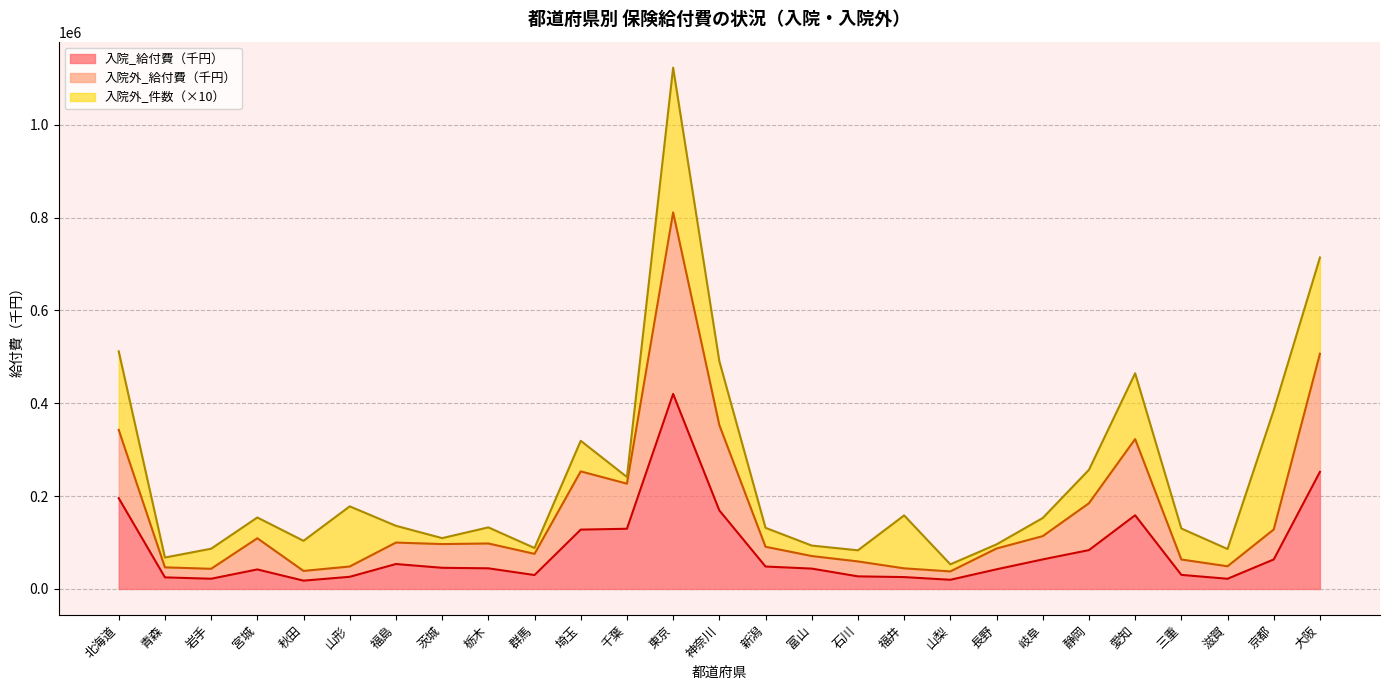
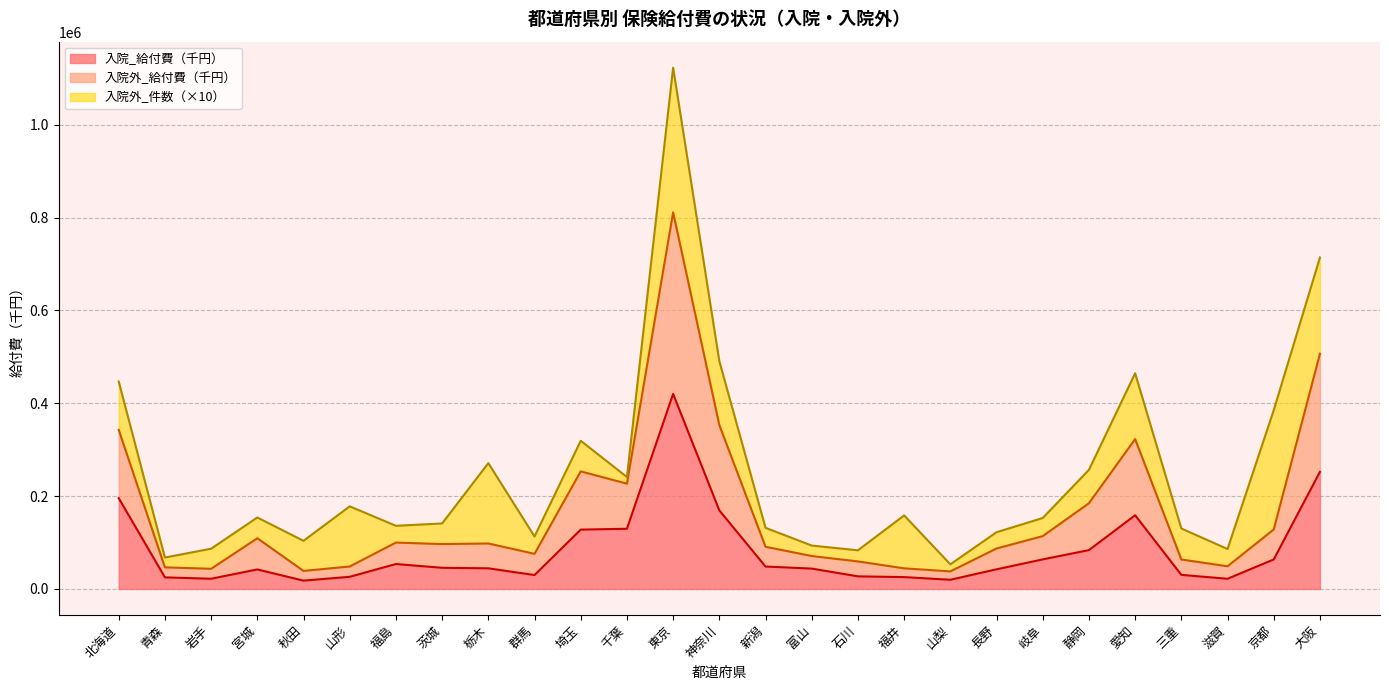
  {
    "入院外_件数（×10）": {
-     "北海道": 170000,
+     "北海道": 100000,
      "青森": 20000,
      "岩手": 40000,
      "宮城": 40000,
      "秋田": 60000,
      "山形": 130000,
      "福島": 40000,
-     "茨城": 10000,
-     "栃木": 30000,
-     "群馬": 10000,
+     "茨城": 40000,
+     "栃木": 170000,
+     "群馬": 40000,
      "埼玉": 70000,
      "千葉": 10000,
      "東京": 310000,
      "神奈川": 140000,
      "新潟": 40000,
      "富山": 20000,
      "石川": 20000,
      "福井": 110000,
      "山梨": 20000,
-     "長野": 10000,
+     "長野": 40000,
      "岐阜": 40000,
      "静岡": 70000,
      "愛知": 140000,
      "三重": 70000,
      "滋賀": 40000,
      "京都": 260000,
      "大阪": 210000
    }
  }
